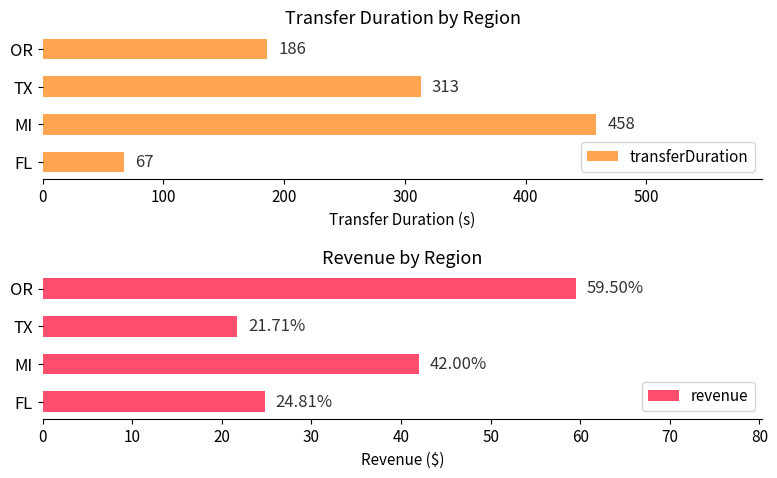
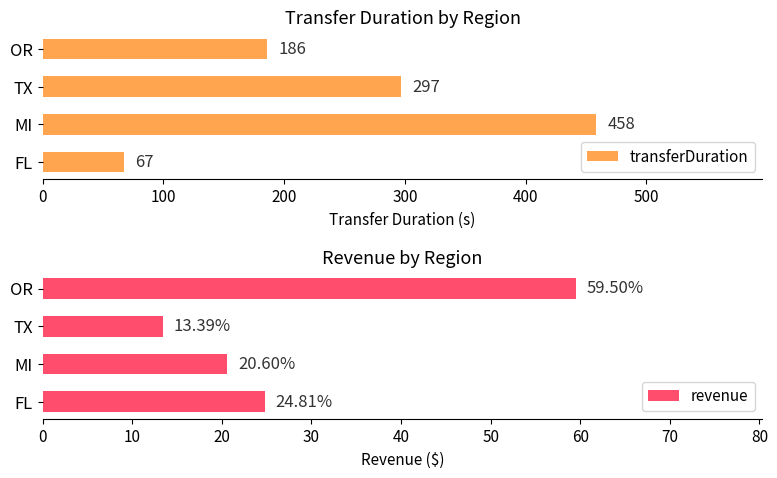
  {
    "Transfer Duration by Region": {
      "OR": "186",
-     "TX": "313",
+     "TX": "297",
      "MI": "458",
      "FL": "67"
    },
    "Revenue by Region": {
      "OR": "59.50%",
-     "TX": "21.71%",
-     "MI": "42.00%",
+     "TX": "13.39%",
+     "MI": "20.60%",
      "FL": "24.81%"
    }
  }
